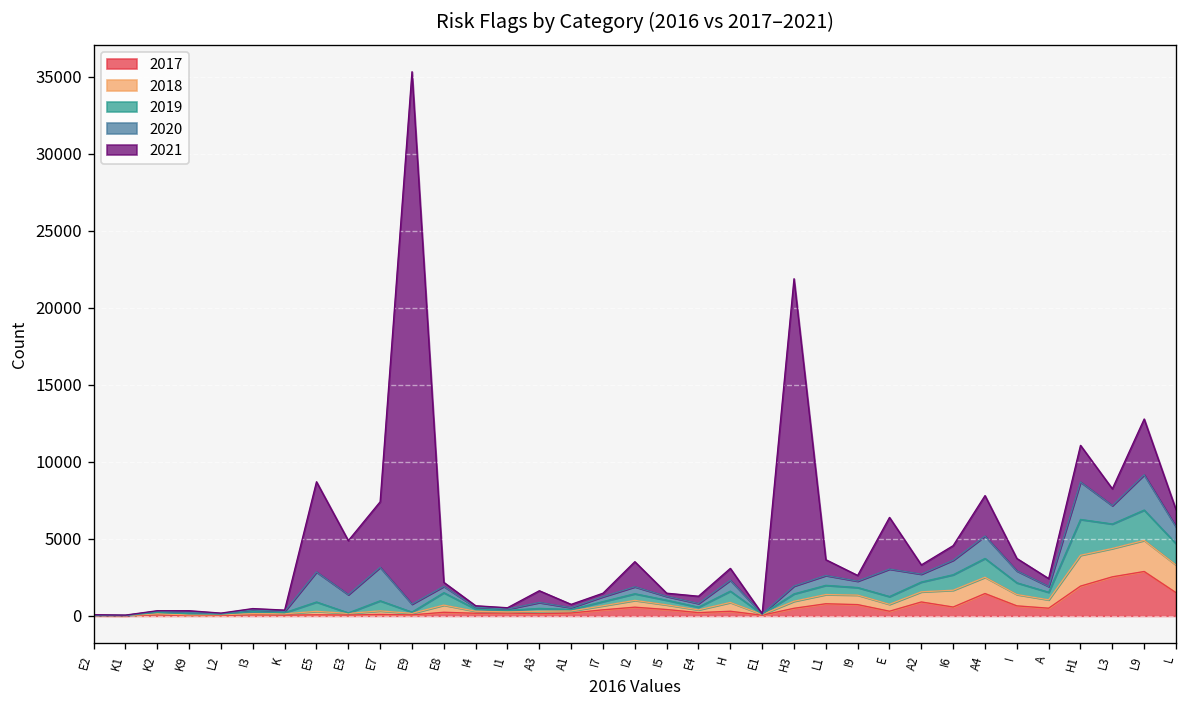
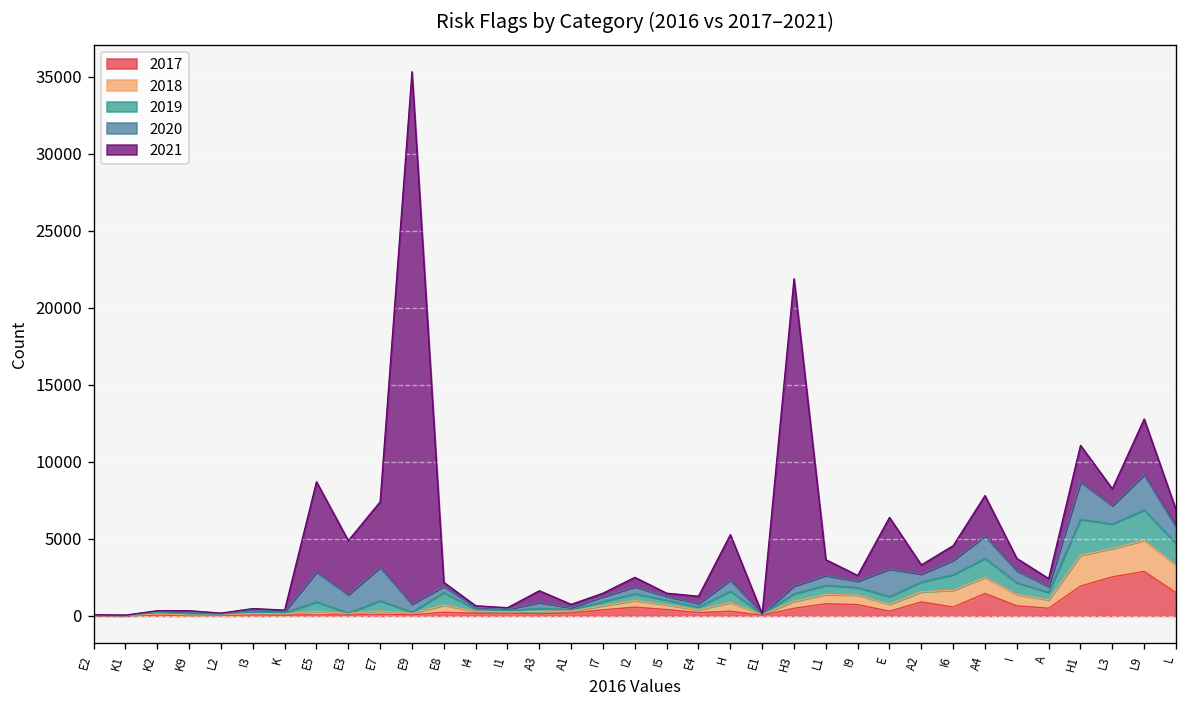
  {
    "2017": {
      "E5": 100,
      "E7": 100,
      "E8": 200,
      "I7": 400,
      "I2": 600,
      "I5": 400,
      "H": 300,
      "H3": 500,
      "L1": 800,
      "I9": 700,
      "E": 300,
      "A2": 900,
      "I6": 600,
      "A4": 1500,
      "I": 700,
      "A": 500,
      "H1": 1900,
      "L3": 2500,
      "L9": 2900,
      "L": 1500
    },
    "2018": {
      "E5": 200,
      "E7": 200,
      "E8": 500,
      "I7": 300,
      "I2": 400,
      "I5": 300,
      "H": 600,
      "H3": 500,
      "L1": 600,
      "I9": 600,
      "E": 400,
      "A2": 700,
      "I6": 1100,
      "A4": 1100,
      "I": 700,
      "A": 500,
      "H1": 2000,
      "L3": 1800,
      "L9": 2000,
      "L": 1800
    },
    "2021": {
      "E5": 5900,
      "E3": 3500,
      "E7": 4300,
      "E9": 34500,
      "E8": 300,
      "A3": 800,
      "A1": 200,
      "I7": 200,
-     "I2": 1600,
+     "I2": 600,
      "I5": 200,
      "E4": 500,
-     "H": 800,
+     "H": 3000,
      "H3": 19900,
      "L1": 1000,
      "I9": 400,
      "E": 3400,
      "A2": 600,
      "I6": 900,
      "A4": 2600,
      "I": 800,
      "A": 500,
      "H1": 2400,
      "L3": 1100,
      "L9": 3600,
      "L": 1100
    }
  }
